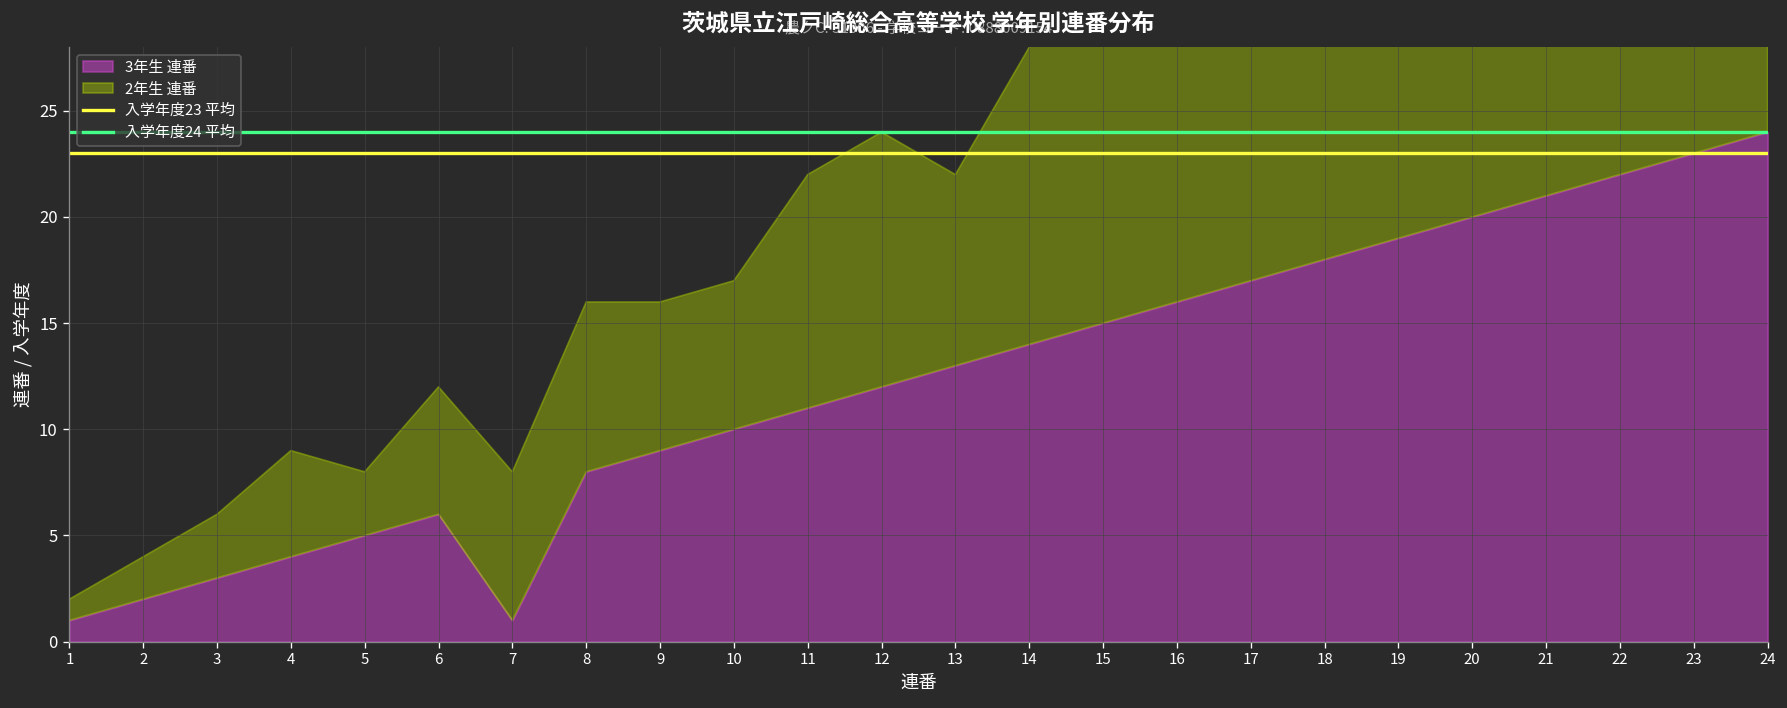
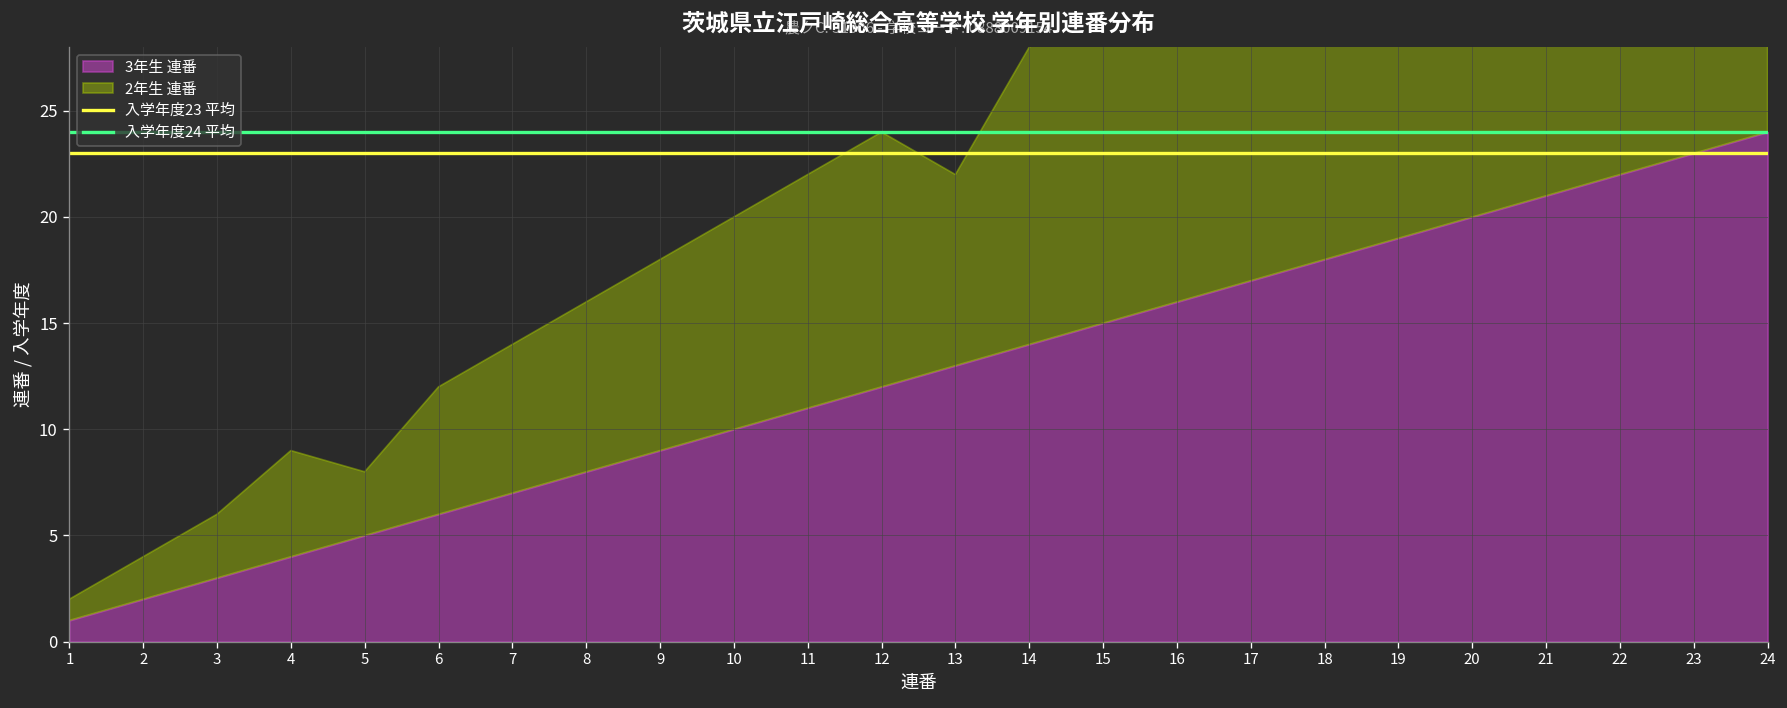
  {
    "入学年度23 平均": {
      "1": 23,
      "2": 23,
      "3": 23,
      "4": 23,
      "5": 23,
      "6": 23,
      "7": 23,
      "8": 23,
      "9": 23,
      "10": 23,
      "11": 23,
      "12": 23,
      "13": 23,
      "14": 23,
      "15": 23,
      "16": 23,
      "17": 23,
      "18": 23,
      "19": 23,
      "20": 23,
      "21": 23,
      "22": 23,
      "24": 23
    },
    "3年生 連番": {
      "1": 1,
      "2": 2,
      "3": 3,
      "4": 4,
      "5": 5,
      "6": 6,
-     "7": 1,
+     "7": 7,
      "8": 8,
      "9": 9,
      "10": 10,
      "11": 11,
      "12": 12,
      "13": 13,
      "14": 14,
      "15": 15,
      "16": 16,
      "17": 17,
      "18": 18,
      "19": 19,
      "20": 20,
      "21": 21,
      "22": 22
    },
    "入学年度24 平均": {
      "1": 24,
      "4": 24,
      "5": 24,
      "6": 24,
      "7": 24,
      "8": 24,
      "9": 24,
      "10": 24,
      "11": 24,
      "13": 24,
      "14": 24,
      "15": 24,
      "16": 24,
      "17": 24,
      "18": 24,
      "19": 24,
      "20": 24,
      "21": 24,
      "22": 24,
      "23": 24
    },
    "2年生 連番": {
      "1": 1,
      "2": 2,
      "3": 3,
      "4": 5,
      "5": 3,
      "6": 6,
      "7": 7,
      "8": 8,
-     "9": 7,
-     "10": 7,
+     "9": 9,
+     "10": 10,
      "11": 11,
      "13": 9
    }
  }
